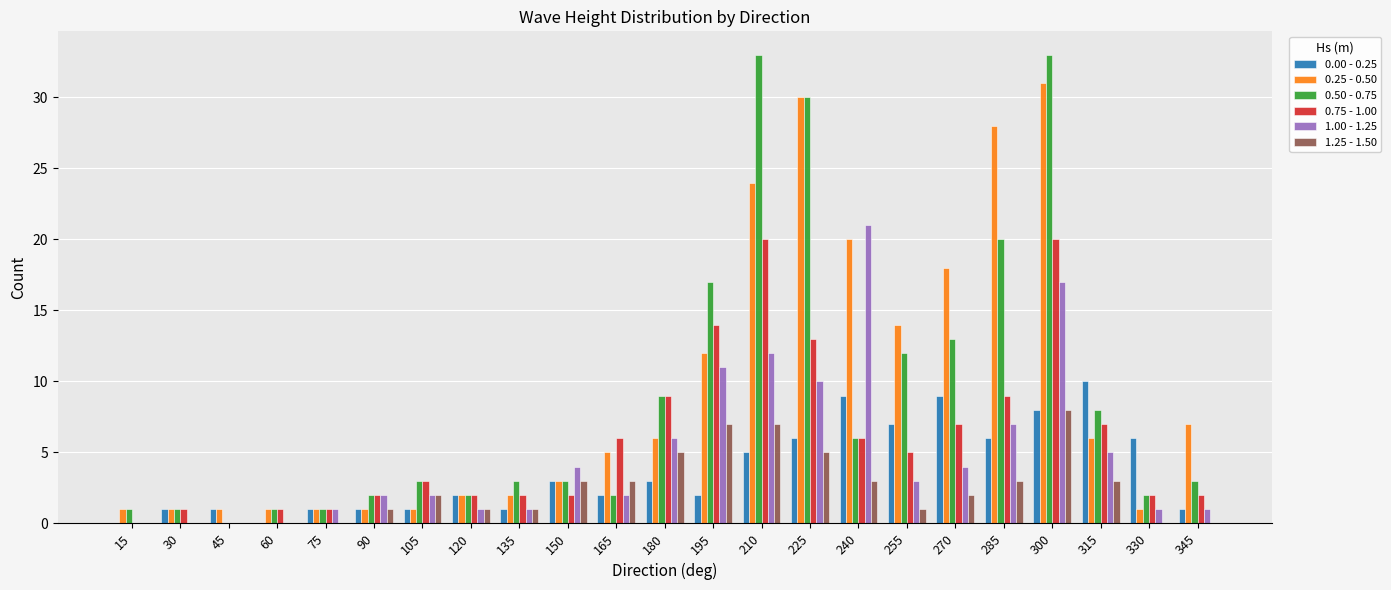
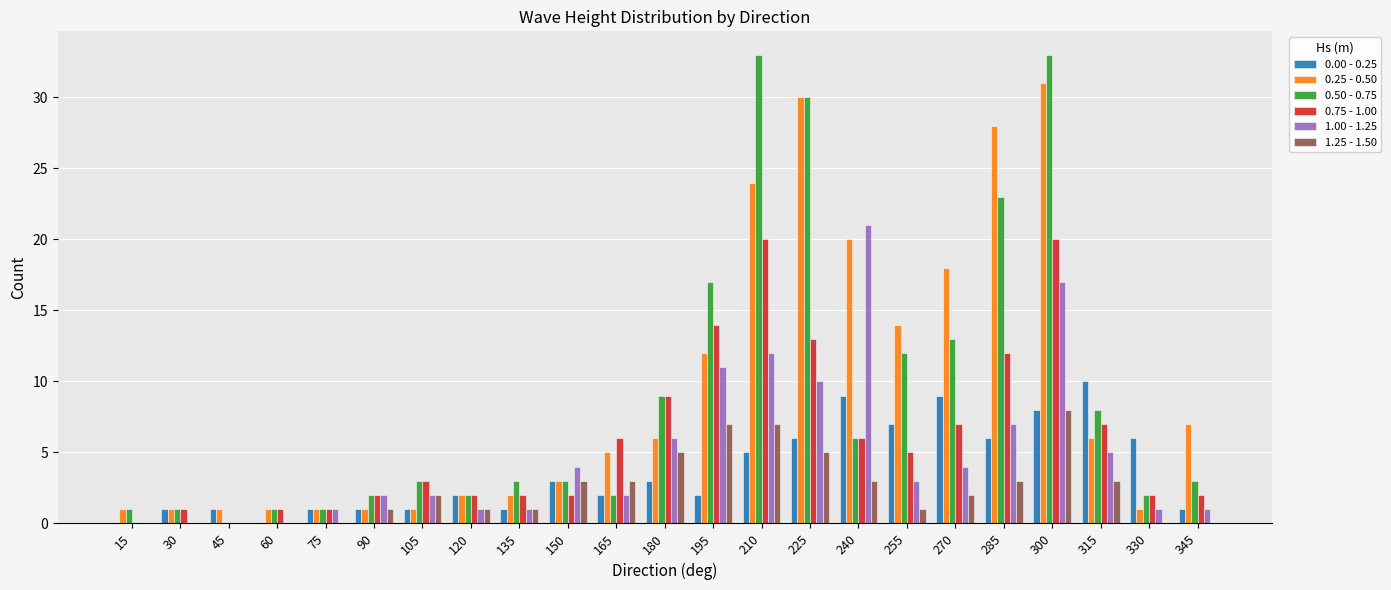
  {
    "0.00 - 0.25": {
      "15": 0,
      "30": 1,
      "45": 1,
      "60": 0,
      "75": 1,
      "90": 1,
      "105": 1,
      "120": 2,
      "135": 1,
      "150": 3,
      "165": 2,
      "180": 3,
      "195": 2,
      "210": 5,
      "225": 6,
      "240": 9,
      "255": 7,
      "270": 9,
      "285": 6,
      "300": 8,
      "315": 10,
      "330": 6,
      "345": 1
    },
    "0.25 - 0.50": {
      "15": 1,
      "30": 1,
      "45": 1,
      "60": 1,
      "75": 1,
      "90": 1,
      "105": 1,
      "120": 2,
      "135": 2,
      "150": 3,
      "165": 5,
      "180": 6,
      "195": 12,
      "210": 24,
      "225": 30,
      "240": 20,
      "255": 14,
      "270": 18,
      "285": 28,
      "300": 31,
      "315": 6,
      "330": 1,
      "345": 7
    },
    "0.50 - 0.75": {
      "15": 1,
      "30": 1,
      "45": 0,
      "60": 1,
      "75": 1,
      "90": 2,
      "105": 3,
      "120": 2,
      "135": 3,
      "150": 3,
      "165": 2,
      "180": 9,
      "195": 17,
      "210": 33,
      "225": 30,
      "240": 6,
      "255": 12,
      "270": 13,
-     "285": 20,
+     "285": 23,
      "300": 33,
      "315": 8,
      "330": 2,
      "345": 3
    },
    "0.75 - 1.00": {
      "15": 0,
      "30": 1,
      "45": 0,
      "60": 1,
      "75": 1,
      "90": 2,
      "105": 3,
      "120": 2,
      "135": 2,
      "150": 2,
      "165": 6,
      "180": 9,
      "195": 14,
      "210": 20,
      "225": 13,
      "240": 6,
      "255": 5,
      "270": 7,
-     "285": 9,
+     "285": 12,
      "300": 20,
      "315": 7,
      "330": 2,
      "345": 2
    },
    "1.00 - 1.25": {
      "15": 0,
      "30": 0,
      "45": 0,
      "60": 0,
      "75": 1,
      "90": 2,
      "105": 2,
      "120": 1,
      "135": 1,
      "150": 4,
      "165": 2,
      "180": 6,
      "195": 11,
      "210": 12,
      "225": 10,
      "240": 21,
      "255": 3,
      "270": 4,
      "285": 7,
      "300": 17,
      "315": 5,
      "330": 1,
      "345": 1
    },
    "1.25 - 1.50": {
      "15": 0,
      "30": 0,
      "45": 0,
      "60": 0,
      "75": 0,
      "90": 1,
      "105": 2,
      "120": 1,
      "135": 1,
      "150": 3,
      "165": 3,
      "180": 5,
      "195": 7,
      "210": 7,
      "225": 5,
      "240": 3,
      "255": 1,
      "270": 2,
      "285": 3,
      "300": 8,
      "315": 3,
      "330": 0,
      "345": 0
    }
  }
